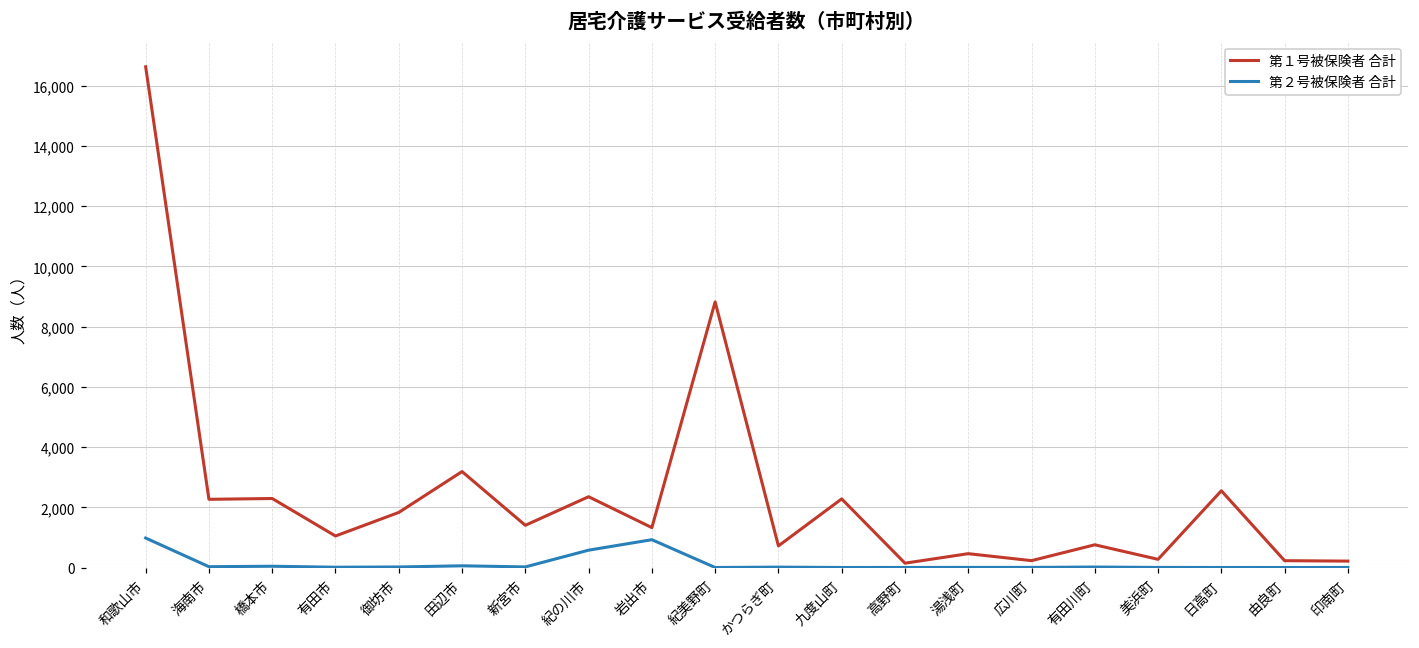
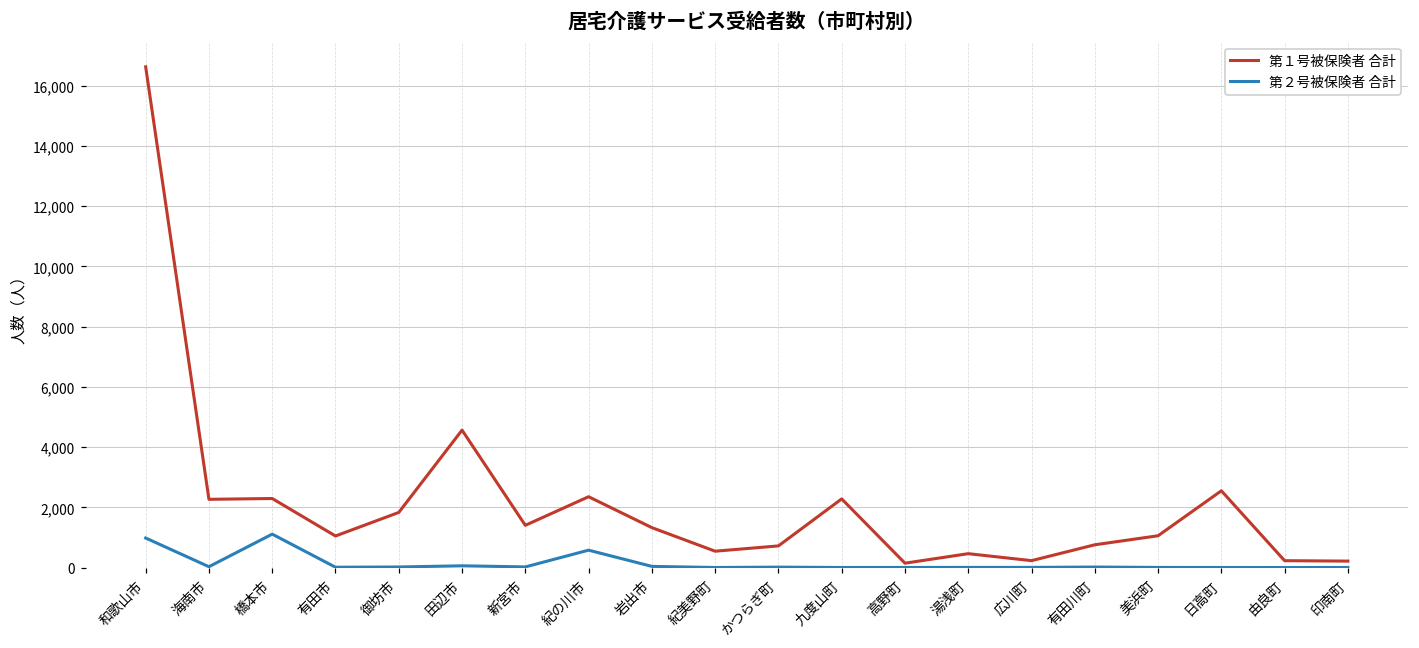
  {
    "第１号被保険者 合計": {
      "和歌山市": "16,600",
      "海南市": "2,300",
      "橋本市": "2,300",
      "有田市": "1,000",
      "御坊市": "1,800",
-     "田辺市": "3,200",
+     "田辺市": "4,600",
      "新宮市": "1,400",
      "紀の川市": "2,400",
      "岩出市": "1,300",
-     "紀美野町": "8,800",
+     "紀美野町": "500",
      "かつらぎ町": "700",
      "九度山町": "2,300",
      "高野町": "100",
      "湯浅町": "500",
      "広川町": "200",
      "有田川町": "800",
-     "美浜町": "300",
+     "美浜町": "1,100",
      "日高町": "2,600",
      "由良町": "200",
      "印南町": "200"
    },
    "第２号被保険者 合計": {
      "和歌山市": "1,000",
      "海南市": "0",
-     "橋本市": "0",
+     "橋本市": "1,100",
      "有田市": "0",
      "御坊市": "0",
      "田辺市": "100",
      "新宮市": "0",
      "紀の川市": "600",
-     "岩出市": "900",
+     "岩出市": "0",
      "紀美野町": "0",
      "かつらぎ町": "0",
      "九度山町": "0",
      "高野町": "0",
      "湯浅町": "0",
      "広川町": "0",
      "有田川町": "0",
      "美浜町": "0",
      "日高町": "0",
      "由良町": "0",
      "印南町": "0"
    }
  }
